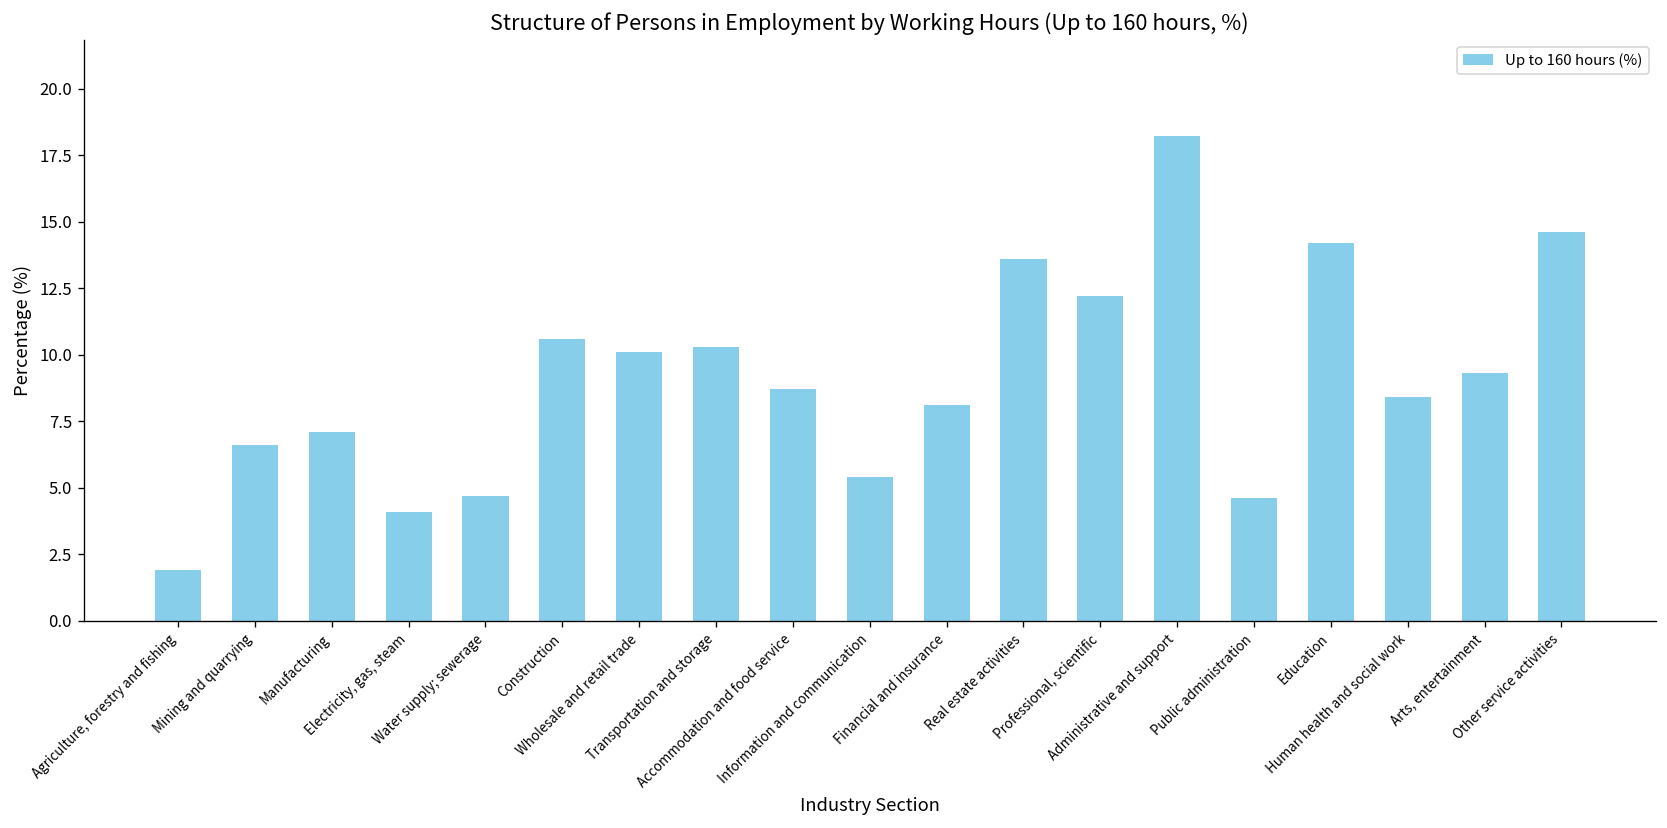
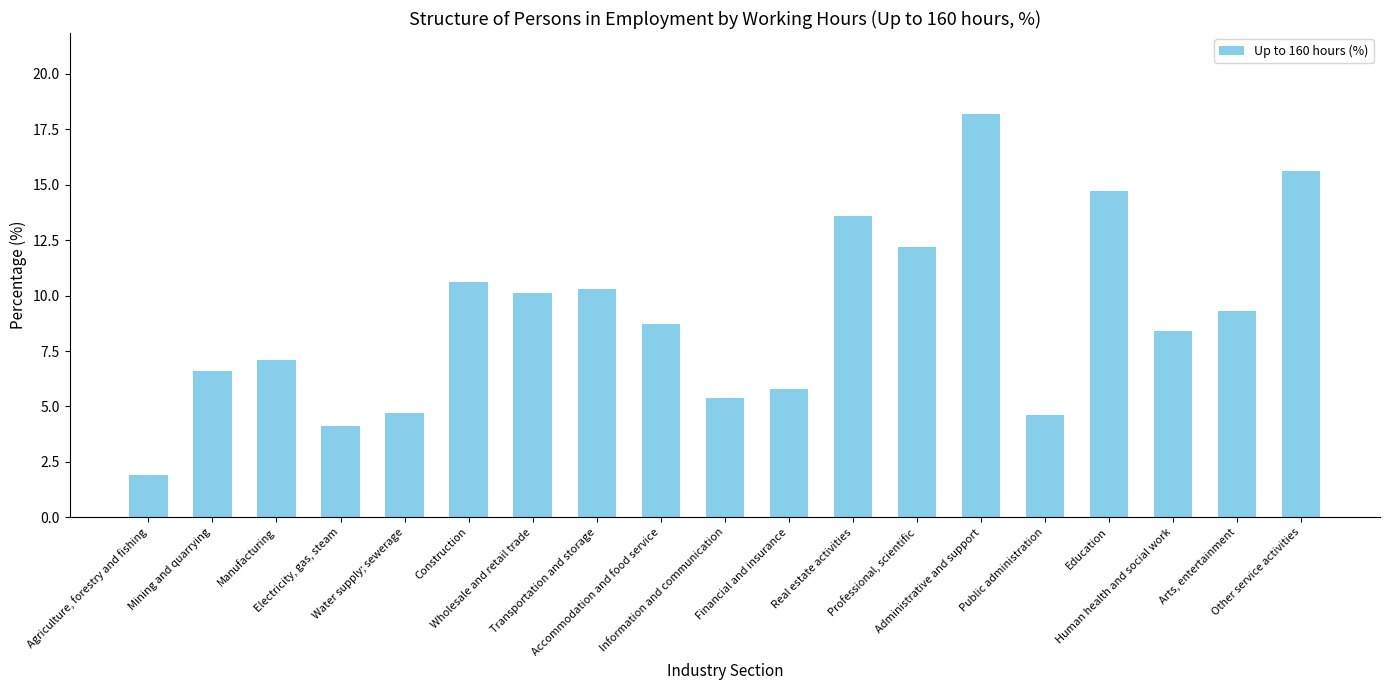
  {
    "Agriculture, forestry and fishing": 1.9,
    "Mining and quarrying": 6.6,
    "Manufacturing": 7.1,
    "Electricity, gas, steam": 4.1,
    "Water supply; sewerage": 4.7,
    "Construction": 10.6,
    "Wholesale and retail trade": 10.1,
    "Transportation and storage": 10.3,
    "Accommodation and food service": 8.7,
    "Information and communication": 5.4,
-   "Financial and insurance": 8.1,
+   "Financial and insurance": 5.8,
    "Real estate activities": 13.6,
    "Professional, scientific": 12.2,
    "Administrative and support": 18.2,
    "Public administration": 4.6,
-   "Education": 14.2,
+   "Education": 14.7,
    "Human health and social work": 8.4,
    "Arts, entertainment": 9.3,
-   "Other service activities": 14.6
+   "Other service activities": 15.6
  }
